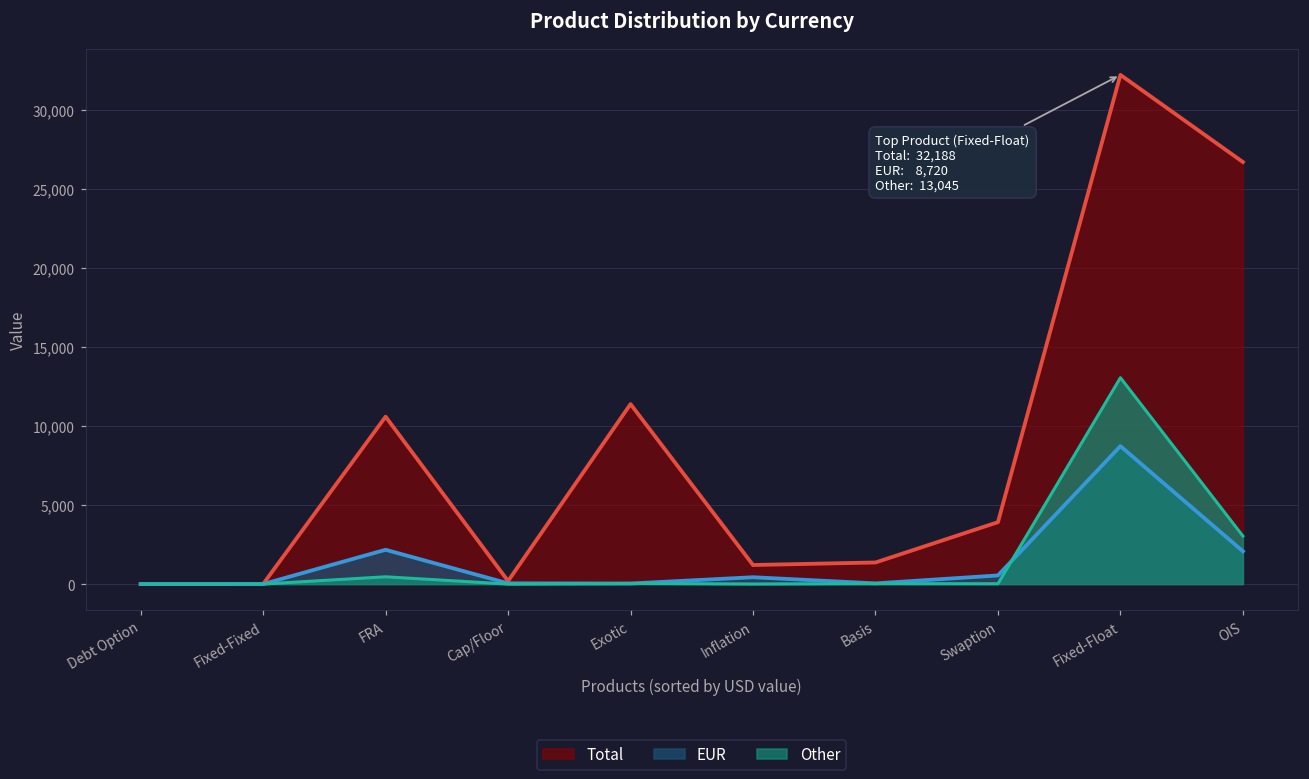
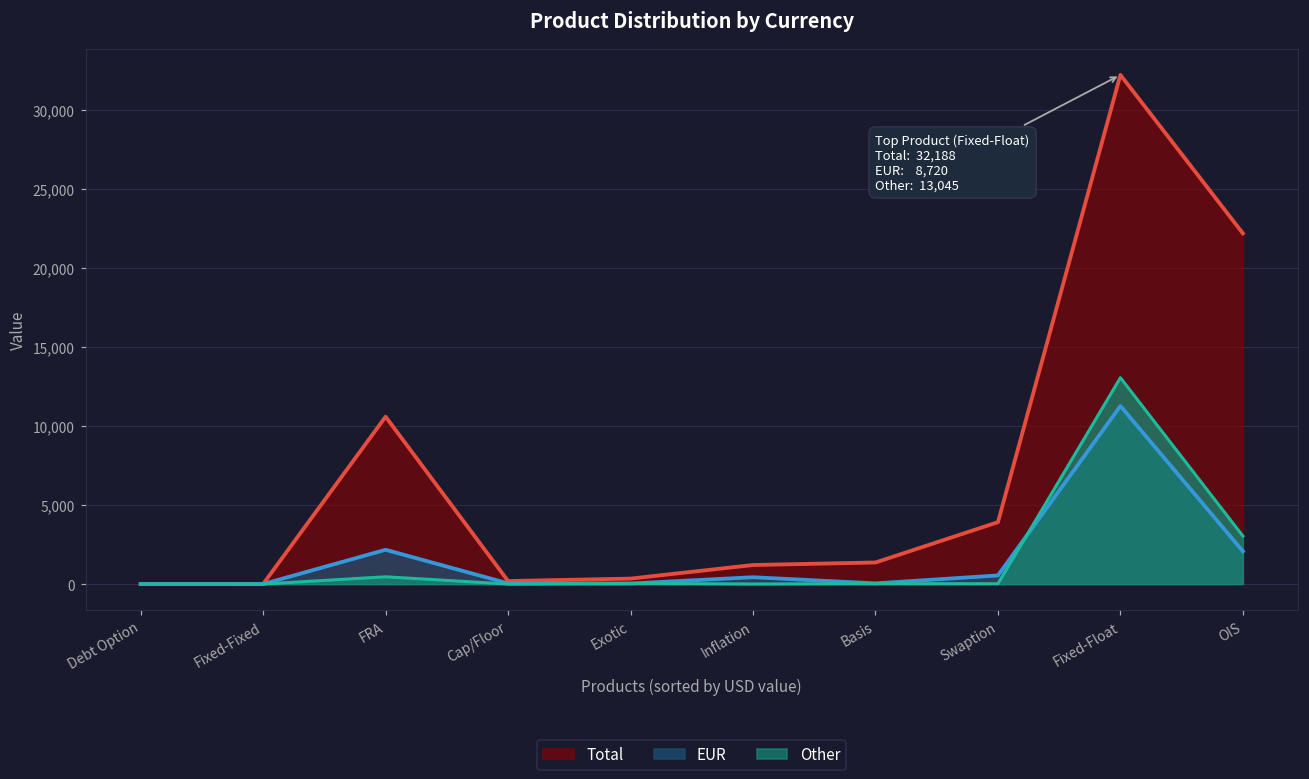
  {
    "Total": {
      "FRA": "10,600",
-     "Exotic": "11,400",
+     "Exotic": "300",
      "Inflation": "1,200",
      "Basis": "1,400",
      "Swaption": "3,900",
-     "OIS": "26,700"
+     "OIS": "22,200"
    },
    "EUR": {
      "FRA": "2,200",
      "Inflation": "400",
      "Swaption": "500",
-     "Fixed-Float": "8,700",
+     "Fixed-Float": "11,300",
      "OIS": "2,100"
    },
    "Other": {
      "FRA": "500",
      "Inflation": "0",
      "Swaption": "0",
      "Fixed-Float": "13,000",
      "OIS": "3,000"
    }
  }
